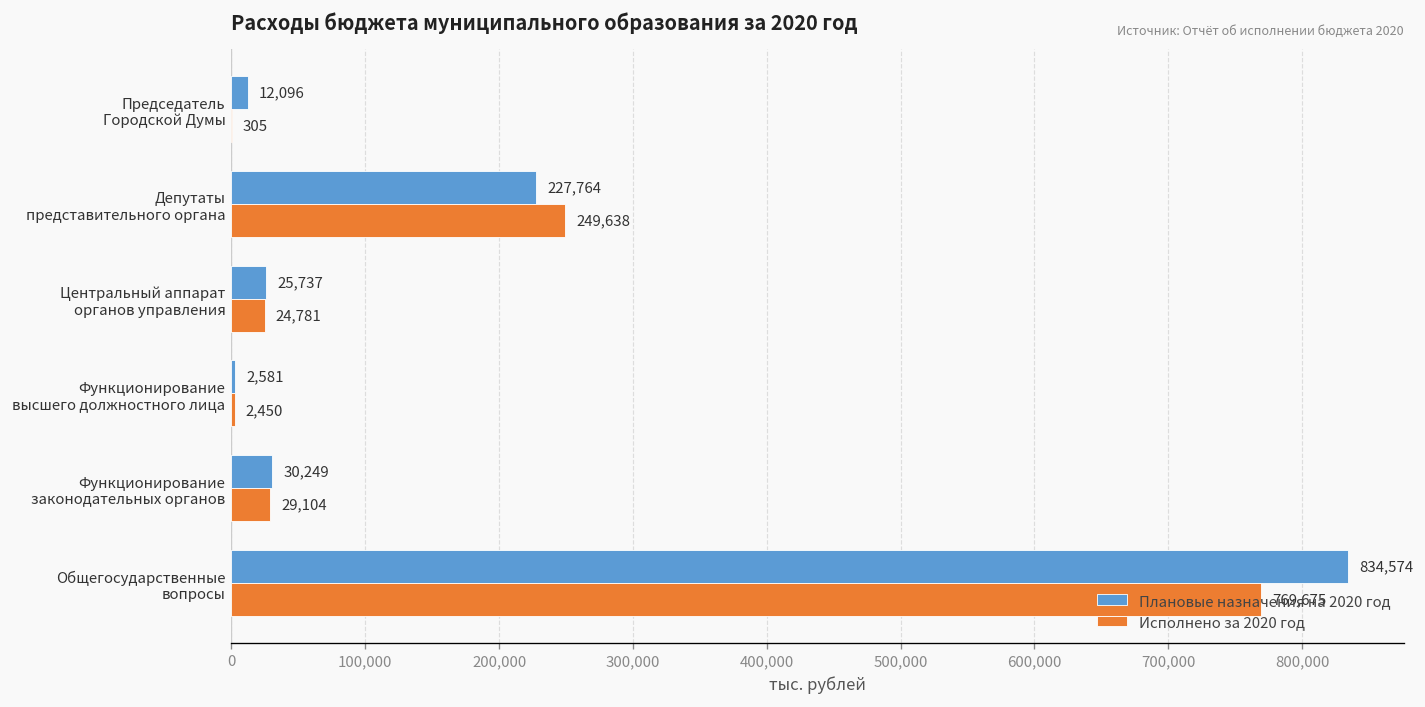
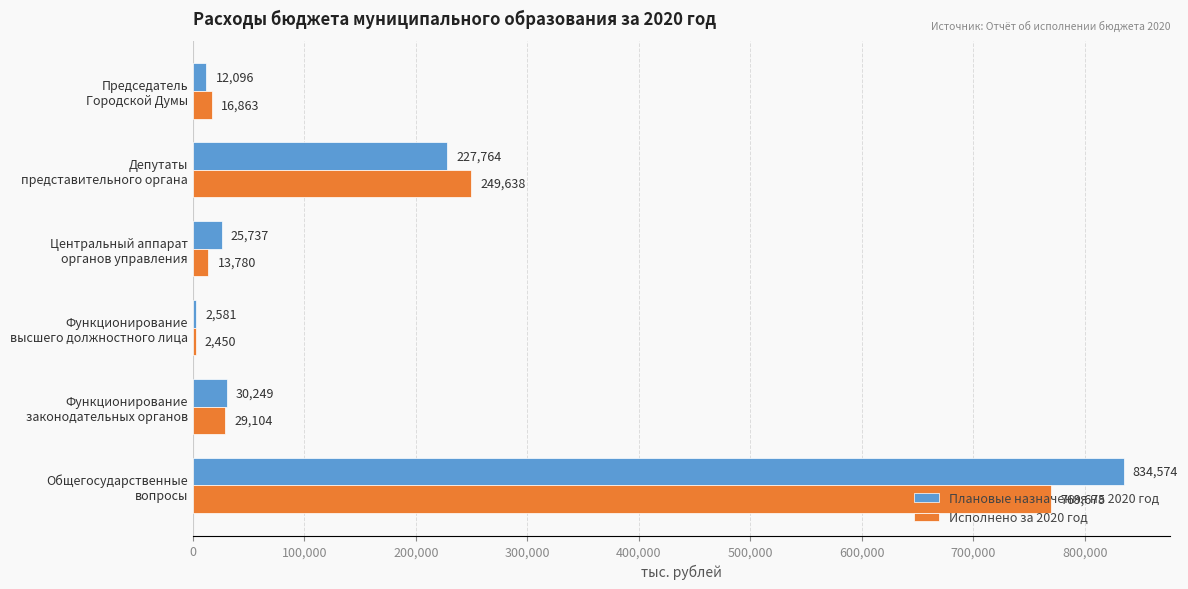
  {
    "Плановые назначения на 2020 год": {
      "Председатель Городской Думы": "12,096",
      "Депутаты представительного органа": "227,764",
      "Центральный аппарат органов управления": "25,737",
      "Функционирование высшего должностного лица": "2,581",
      "Функционирование законодательных органов": "30,249",
      "Общегосударственные вопросы": "834,574"
    },
    "Исполнено за 2020 год": {
-     "Председатель Городской Думы": "305",
+     "Председатель Городской Думы": "16,863",
      "Депутаты представительного органа": "249,638",
-     "Центральный аппарат органов управления": "24,781",
+     "Центральный аппарат органов управления": "13,780",
      "Функционирование высшего должностного лица": "2,450",
      "Функционирование законодательных органов": "29,104",
      "Общегосударственные вопросы": "769,675"
    }
  }
